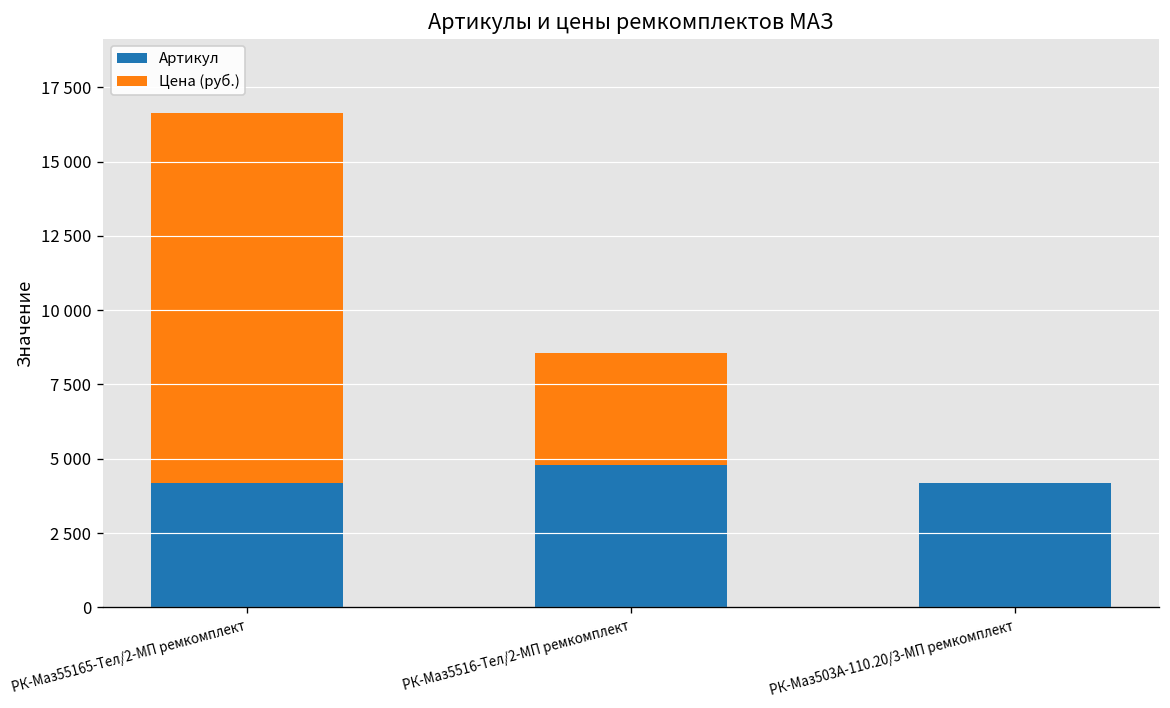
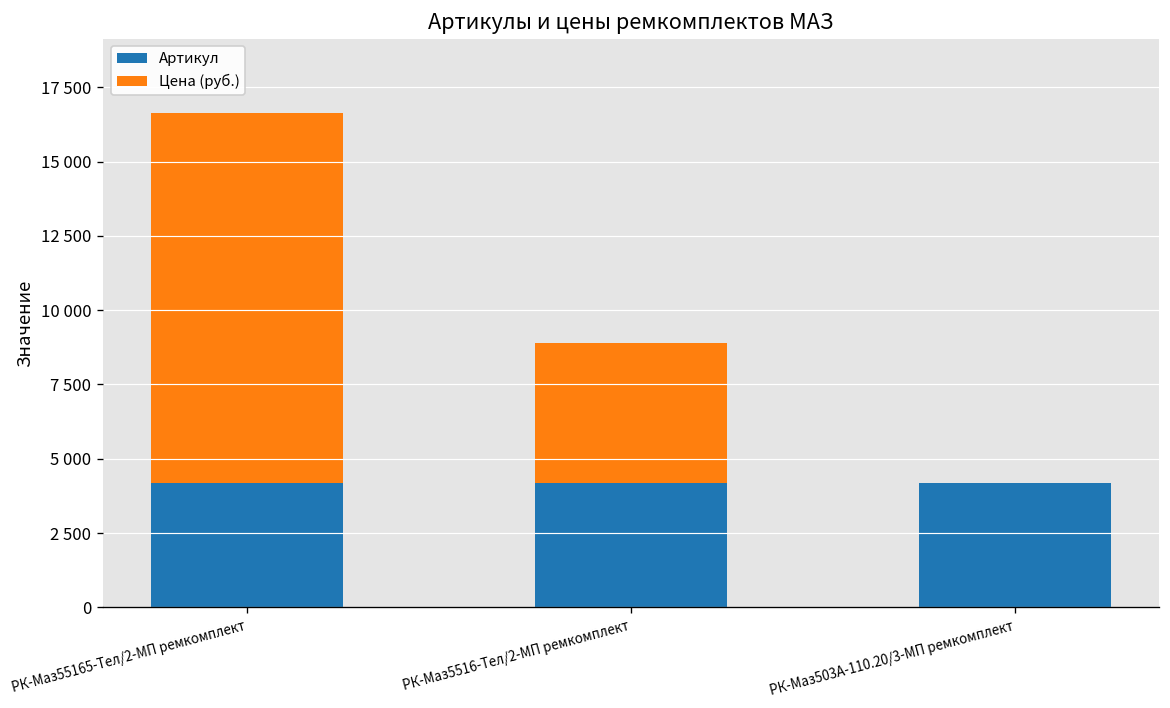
  {
    "Артикул": {
      "РК-Маз55165-Тел/2-МП ремкомплект": 4200,
-     "РК-Маз5516-Тел/2-МП ремкомплект": 4800,
+     "РК-Маз5516-Тел/2-МП ремкомплект": 4200,
      "РК-Маз503А-110.20/3-МП ремкомплект": 4200
    },
    "Цена (руб.)": {
      "РК-Маз55165-Тел/2-МП ремкомплект": 12500,
-     "РК-Маз5516-Тел/2-МП ремкомплект": 3800,
+     "РК-Маз5516-Тел/2-МП ремкомплект": 4700,
      "РК-Маз503А-110.20/3-МП ремкомплект": 0
    }
  }
